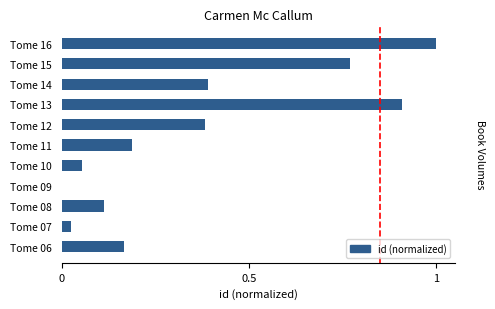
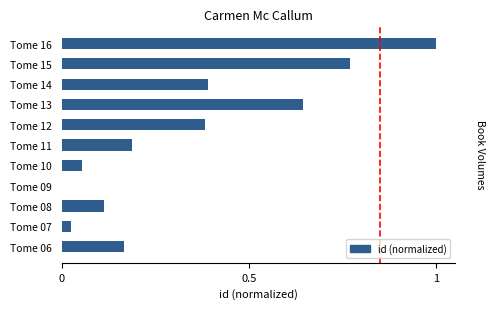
  {
    "Tome 16": 1.00,
    "Tome 15": 0.77,
    "Tome 14": 0.39,
-   "Tome 13": 0.91,
+   "Tome 13": 0.64,
    "Tome 12": 0.38,
    "Tome 11": 0.19,
    "Tome 10": 0.05,
    "Tome 09": 0.00,
    "Tome 08": 0.11,
    "Tome 07": 0.03,
    "Tome 06": 0.17
  }
